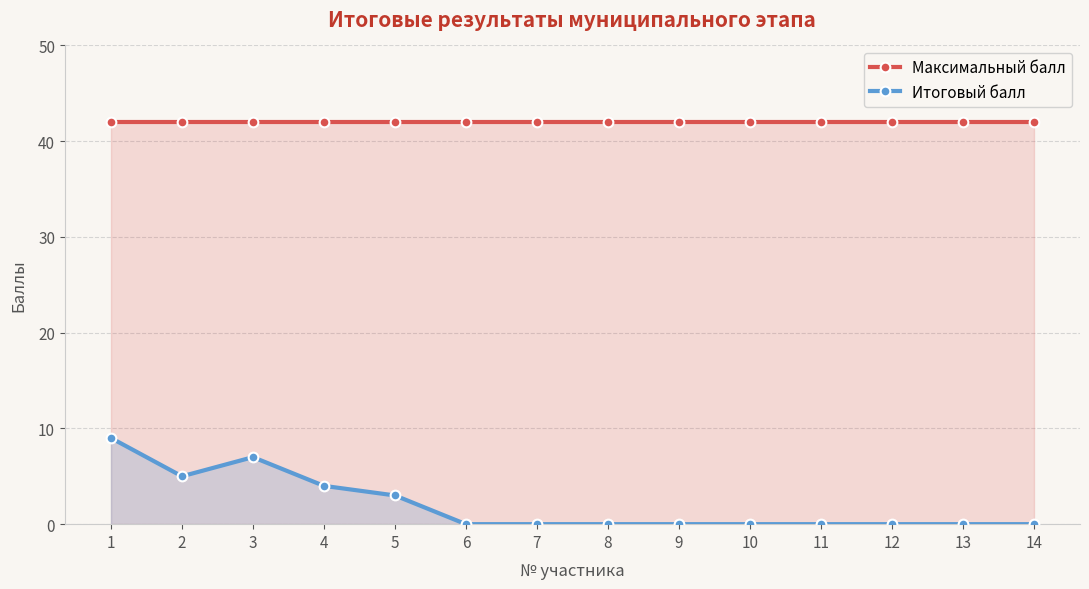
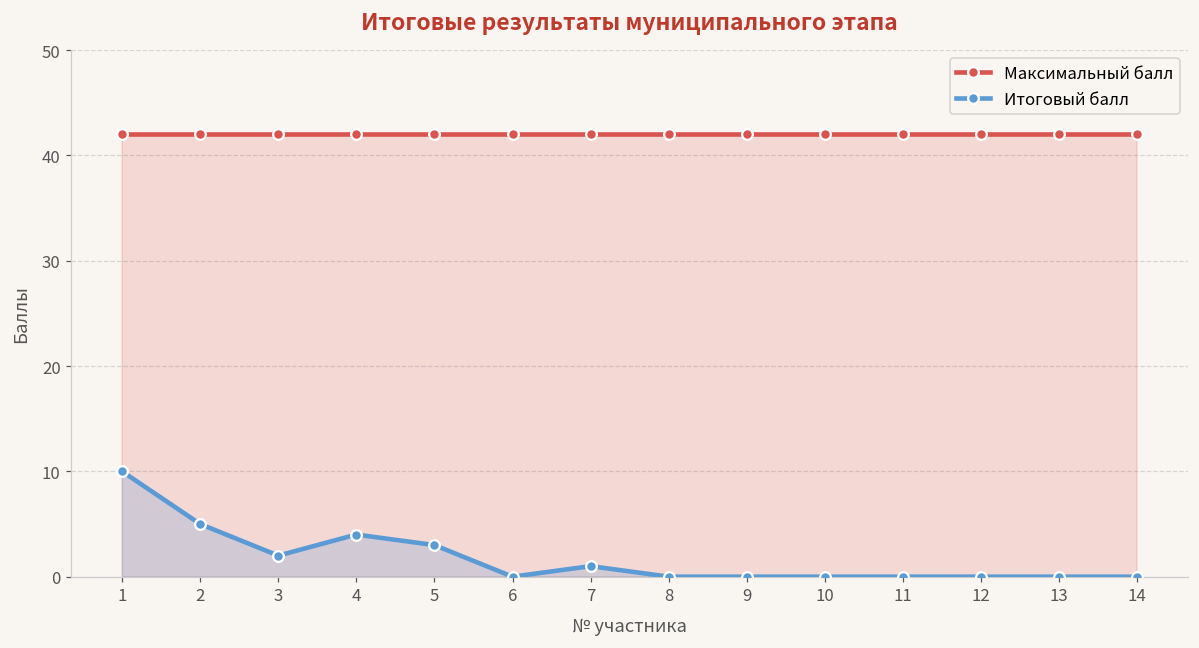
  {
    "Максимальный балл": {
      "1": 42,
      "2": 42,
      "3": 42,
      "4": 42,
      "5": 42,
      "6": 42,
      "7": 42,
      "8": 42,
      "9": 42,
      "10": 42,
      "11": 42,
      "12": 42,
      "13": 42,
      "14": 42
    },
    "Итоговый балл": {
-     "1": 9,
+     "1": 10,
      "2": 5,
-     "3": 7,
+     "3": 2,
      "4": 4,
      "5": 3,
      "6": 0,
-     "7": 0,
+     "7": 1,
      "8": 0,
      "9": 0,
      "10": 0,
      "11": 0,
      "12": 0,
      "13": 0,
      "14": 0
    }
  }
